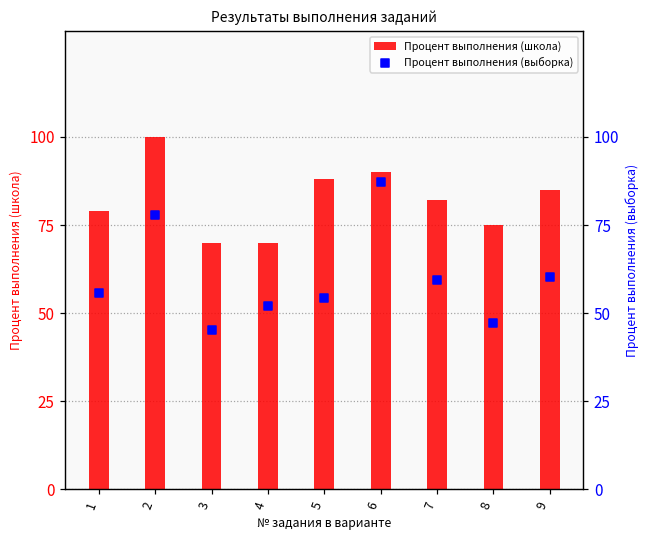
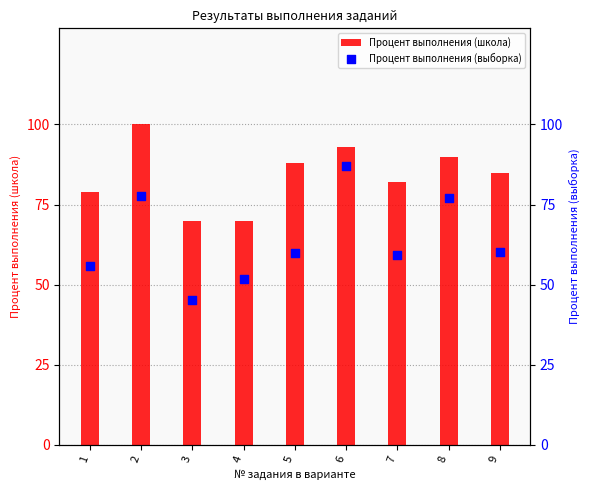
  {
    "Процент выполнения (школа)": {
      "1": 79,
      "2": 100,
      "3": 70,
      "4": 70,
      "5": 88,
-     "6": 90,
+     "6": 93,
      "7": 82,
-     "8": 75,
+     "8": 90,
      "9": 85
    },
    "Процент выполнения (выборка)": {
-     "5": 54,
-     "8": 47
+     "5": 60,
+     "8": 77
    }
  }
